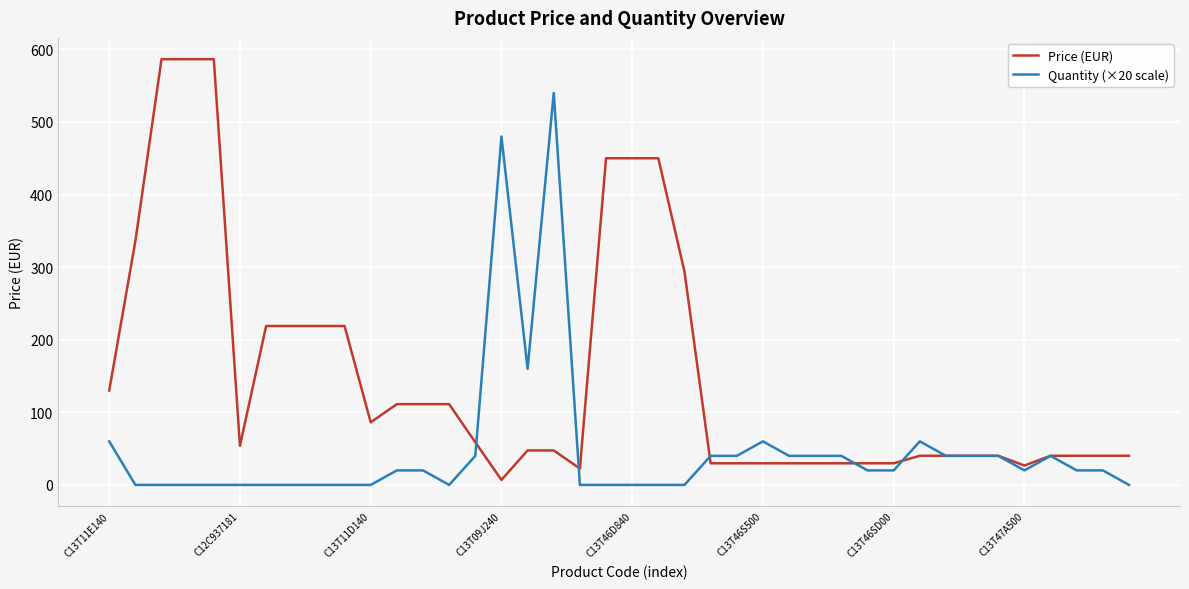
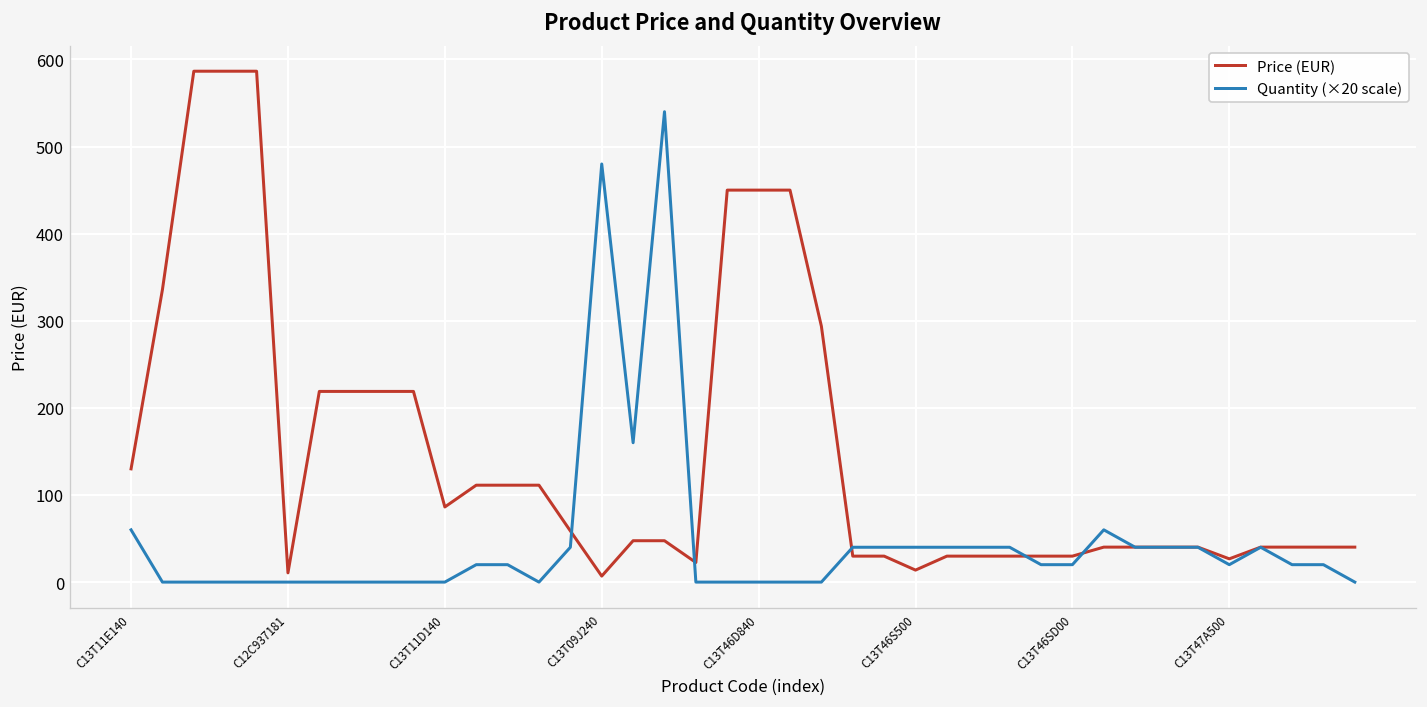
  {
    "Price (EUR)": {
      "C13T11E140": 130,
-     "C12C937181": 50,
+     "C12C937181": 10,
      "C13T11D140": 90,
      "C13T09J240": 10,
      "C13T46D840": 450,
-     "C13T46S500": 30,
+     "C13T46S500": 10,
      "C13T46SD00": 30,
      "C13T47A500": 30
    },
    "Quantity (×20 scale)": {
      "C13T11E140": 60,
      "C12C937181": 0,
      "C13T11D140": 0,
      "C13T09J240": 480,
      "C13T46D840": 0,
-     "C13T46S500": 60,
+     "C13T46S500": 40,
      "C13T46SD00": 20,
      "C13T47A500": 20
    }
  }
